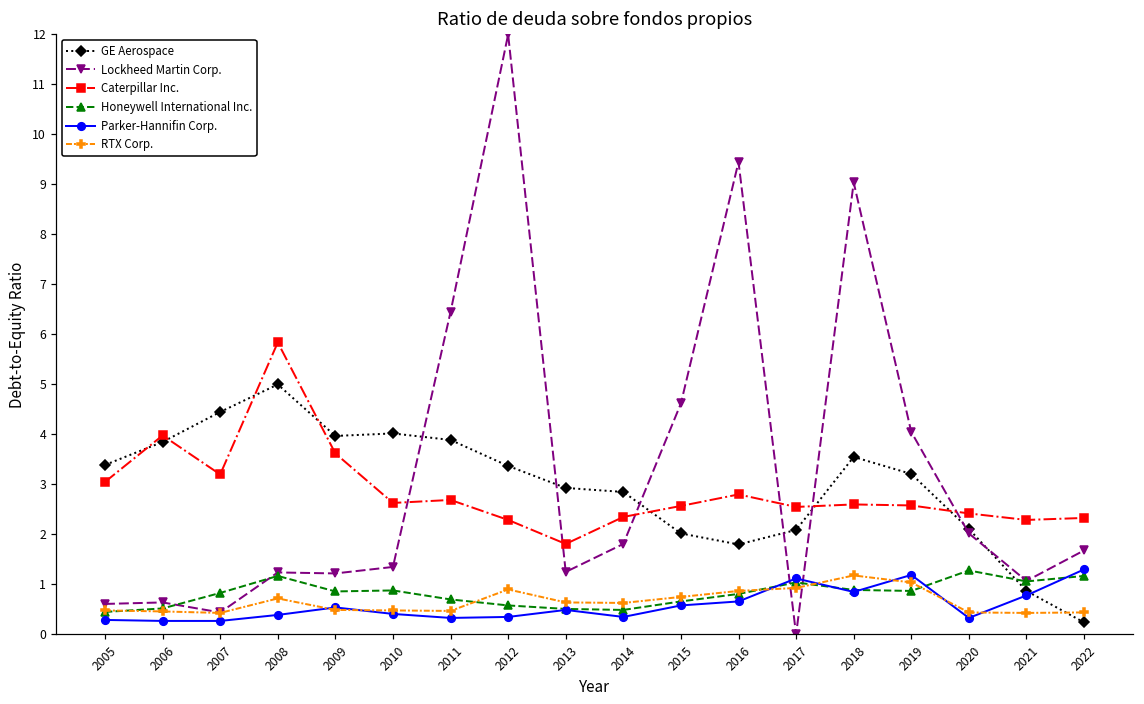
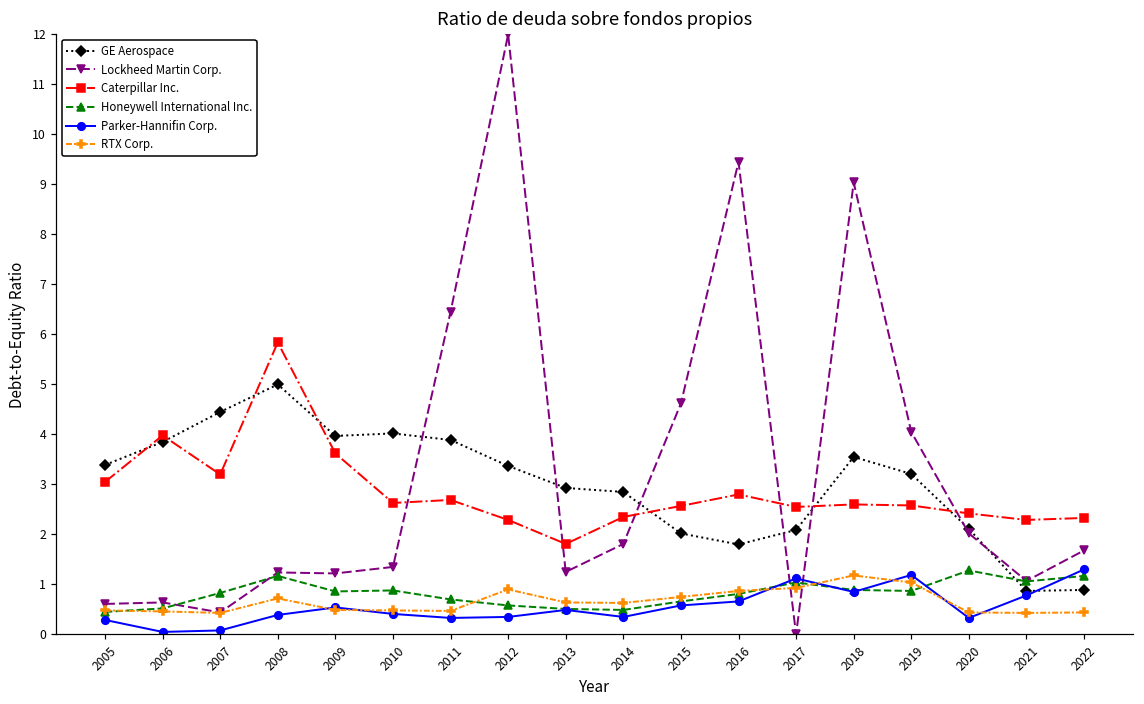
  {
    "GE Aerospace": {
      "2005": 3.4,
      "2006": 3.9,
      "2007": 4.5,
      "2008": 5.0,
      "2009": 4.0,
      "2010": 4.0,
      "2011": 3.9,
      "2012": 3.4,
      "2013": 2.9,
      "2014": 2.9,
      "2015": 2.0,
      "2016": 1.8,
      "2017": 2.1,
      "2018": 3.6,
      "2019": 3.2,
      "2020": 2.1,
      "2021": 0.9,
-     "2022": 0.2
+     "2022": 0.9
    },
    "Lockheed Martin Corp.": {
      "2005": 0.6,
      "2006": 0.6,
      "2008": 1.2,
      "2009": 1.2,
      "2010": 1.4,
      "2011": 6.5,
      "2012": 12.0,
      "2013": 1.3,
      "2014": 1.8,
      "2015": 4.6,
      "2016": 9.5,
      "2017": 0.0,
      "2018": 9.0,
      "2019": 4.1,
      "2020": 2.0,
      "2022": 1.7
    },
    "Caterpillar Inc.": {
      "2005": 3.1,
      "2006": 4.0,
      "2007": 3.2,
      "2008": 5.8,
      "2009": 3.6,
      "2010": 2.6,
      "2011": 2.7,
      "2012": 2.3,
      "2013": 1.8,
      "2014": 2.4,
      "2015": 2.6,
      "2016": 2.8,
      "2017": 2.6,
      "2018": 2.6,
      "2019": 2.6,
      "2020": 2.4,
      "2021": 2.3,
      "2022": 2.3
    },
    "Honeywell International Inc.": {
      "2006": 0.5,
      "2007": 0.8,
      "2008": 1.2,
      "2009": 0.9,
      "2010": 0.9,
      "2011": 0.7,
      "2012": 0.6,
      "2014": 0.5,
      "2015": 0.7,
      "2016": 0.8,
      "2017": 1.0,
      "2019": 0.9,
      "2020": 1.3,
      "2022": 1.2
    },
    "Parker-Hannifin Corp.": {
      "2005": 0.3,
-     "2006": 0.3,
-     "2007": 0.3,
+     "2006": 0.1,
+     "2007": 0.1,
      "2008": 0.4,
      "2010": 0.4,
      "2011": 0.3,
      "2012": 0.4,
      "2014": 0.4,
      "2015": 0.6,
      "2016": 0.7,
      "2017": 1.1,
      "2019": 1.2,
      "2020": 0.3,
      "2021": 0.8,
      "2022": 1.3
    },
    "RTX Corp.": {
      "2006": 0.5,
      "2008": 0.7,
      "2010": 0.5,
      "2011": 0.5,
      "2012": 0.9,
      "2013": 0.6,
      "2014": 0.6,
      "2015": 0.8,
      "2016": 0.9,
      "2017": 0.9,
      "2018": 1.2,
      "2019": 1.0,
      "2020": 0.4,
      "2021": 0.4,
      "2022": 0.4
    }
  }
